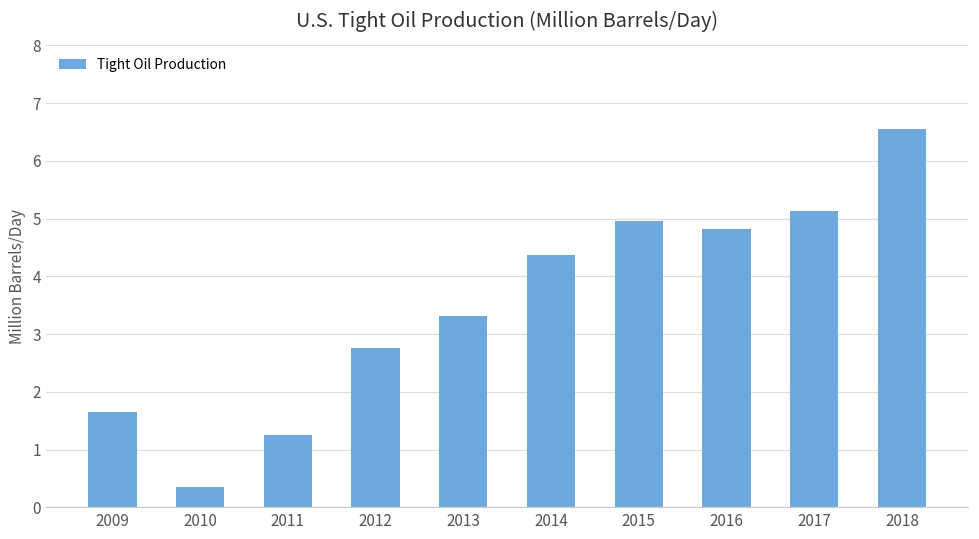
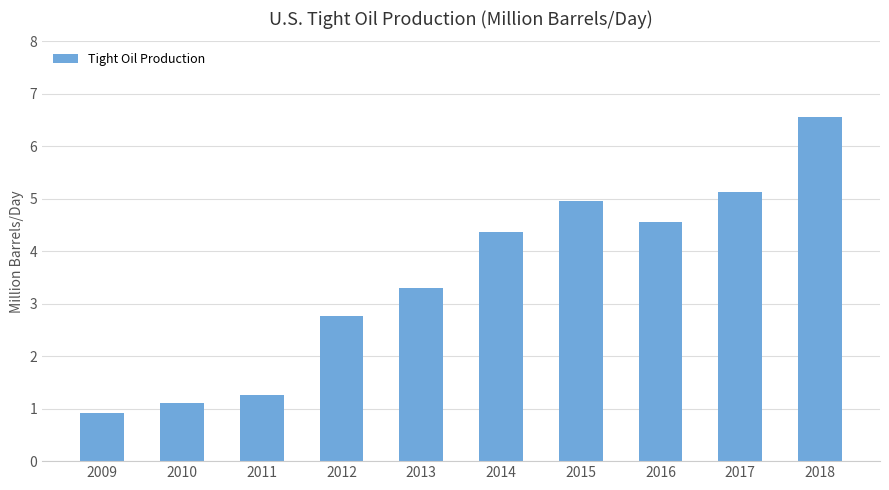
  {
-   "2009": 1.7,
-   "2010": 0.3,
+   "2009": 0.9,
+   "2010": 1.1,
    "2011": 1.3,
    "2012": 2.8,
    "2013": 3.3,
    "2014": 4.4,
    "2015": 5.0,
-   "2016": 4.8,
+   "2016": 4.6,
    "2017": 5.1,
    "2018": 6.6
  }
